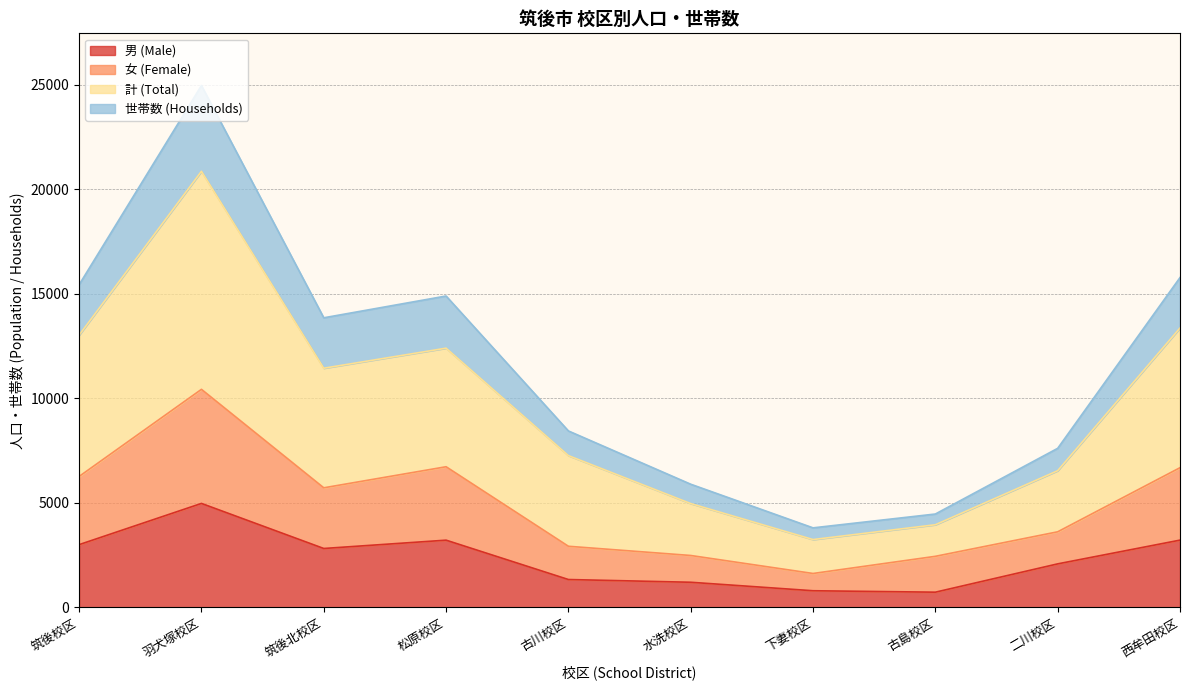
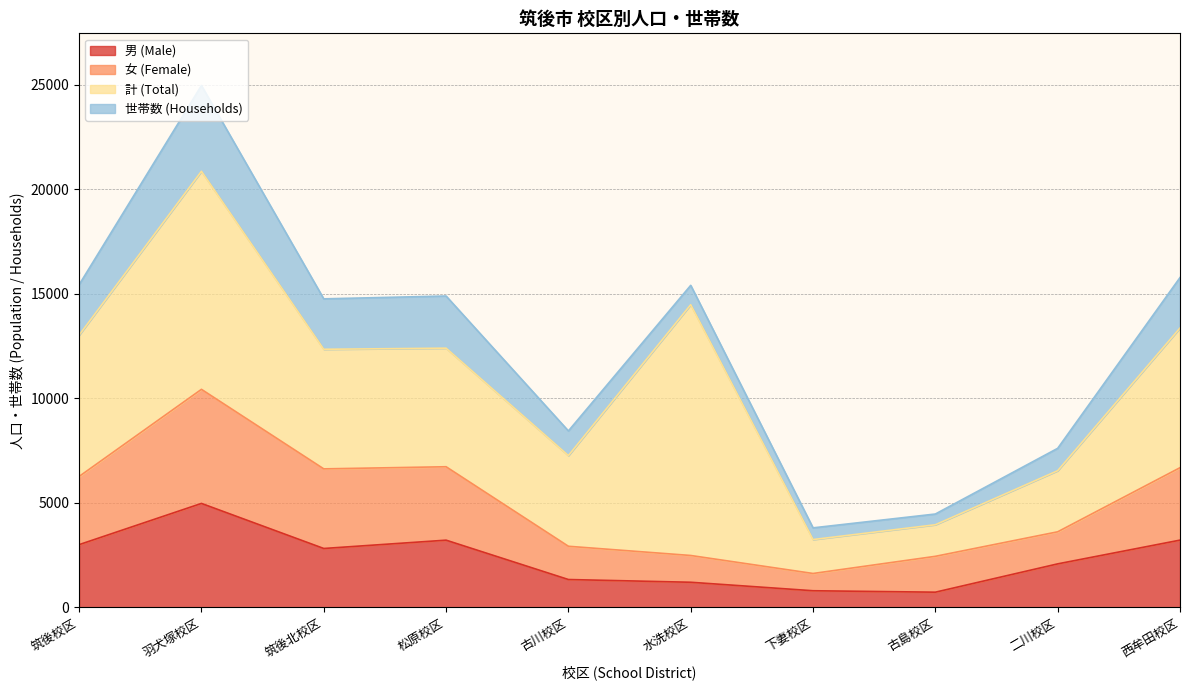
  {
    "男 (Male)": {
      "筑後校区": 3000,
      "羽犬塚校区": 5000,
      "筑後北校区": 2800,
      "松原校区": 3200,
      "古川校区": 1300,
      "水洗校区": 1200,
      "下妻校区": 800,
      "古島校区": 700,
      "二川校区": 2100,
      "西牟田校区": 3200
    },
    "女 (Female)": {
      "筑後校区": 3300,
      "羽犬塚校区": 5500,
-     "筑後北校区": 2900,
+     "筑後北校区": 3800,
      "松原校区": 3500,
      "古川校区": 1600,
      "水洗校区": 1300,
      "下妻校区": 800,
      "古島校区": 1700,
      "二川校区": 1500,
      "西牟田校区": 3500
    },
    "計 (Total)": {
      "筑後校区": 6800,
      "羽犬塚校区": 10400,
      "筑後北校区": 5700,
      "松原校区": 5700,
      "古川校区": 4300,
-     "水洗校区": 2500,
+     "水洗校区": 12000,
      "下妻校区": 1600,
      "古島校区": 1500,
      "二川校区": 2900,
      "西牟田校区": 6700
    },
    "世帯数 (Households)": {
      "筑後校区": 2400,
      "筑後北校区": 2400,
      "松原校区": 2500,
      "古川校区": 1200,
      "水洗校区": 900,
      "下妻校区": 600,
      "古島校区": 500,
      "二川校区": 1100,
      "西牟田校区": 2400
    }
  }
